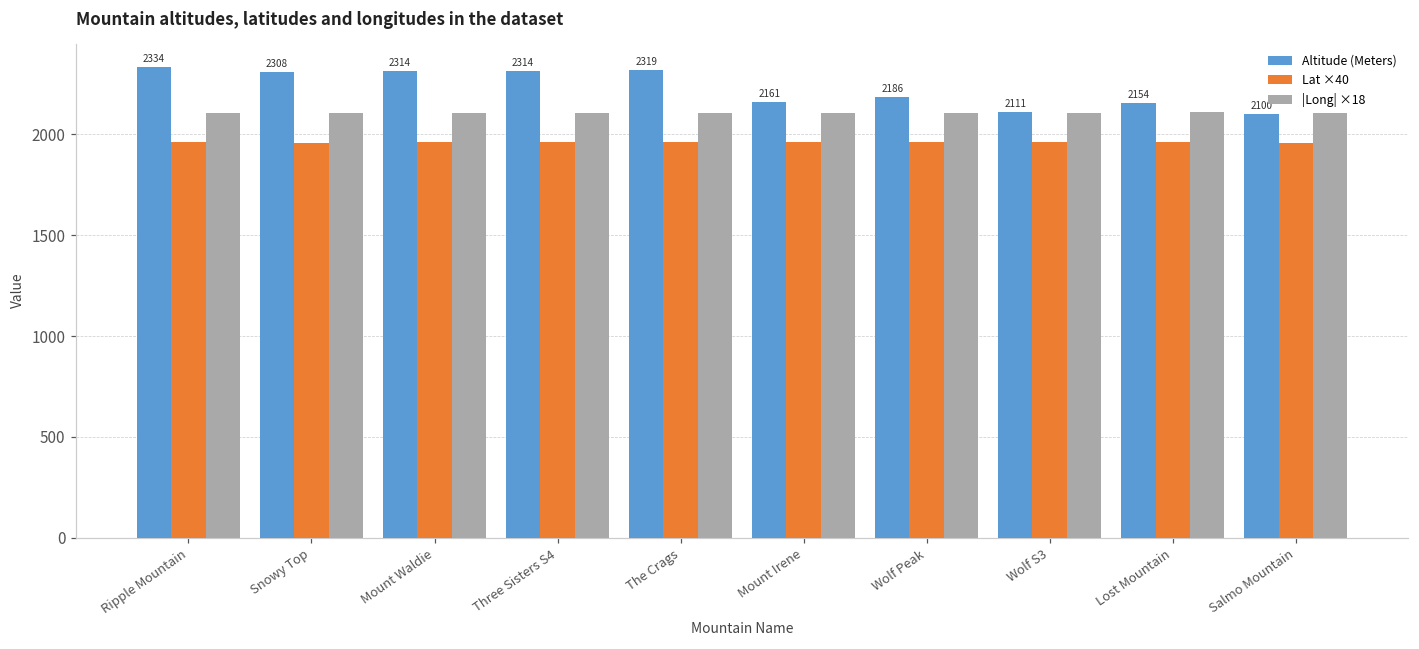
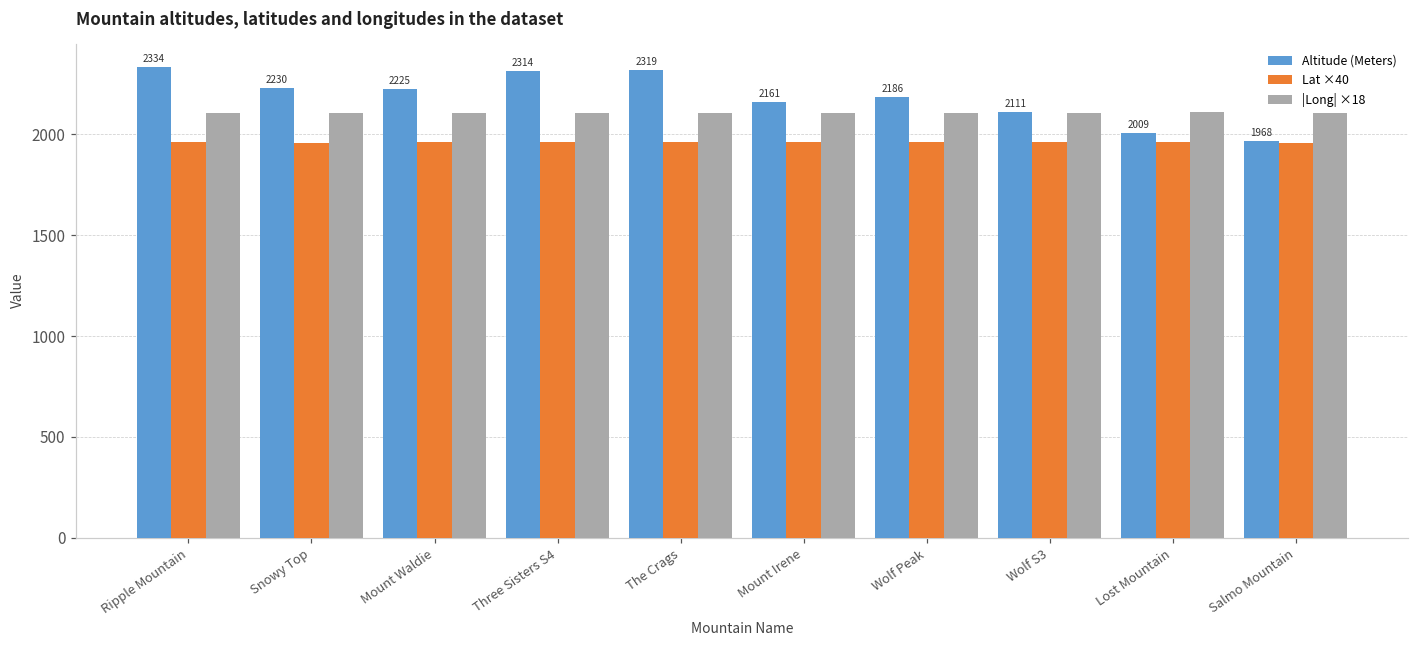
  {
    "Altitude (Meters)": {
      "Ripple Mountain": 2334,
-     "Snowy Top": 2308,
-     "Mount Waldie": 2314,
+     "Snowy Top": 2230,
+     "Mount Waldie": 2225,
      "Three Sisters S4": 2314,
      "The Crags": 2319,
      "Mount Irene": 2161,
      "Wolf Peak": 2186,
      "Wolf S3": 2111,
-     "Lost Mountain": 2154,
-     "Salmo Mountain": 2100
+     "Lost Mountain": 2009,
+     "Salmo Mountain": 1968
    },
    "Lat ×40": {
      "Ripple Mountain": 1960,
      "Snowy Top": 1960,
      "Mount Waldie": 1960,
      "Three Sisters S4": 1960,
      "The Crags": 1960,
      "Mount Irene": 1960,
      "Wolf Peak": 1960,
      "Wolf S3": 1960,
      "Lost Mountain": 1960,
      "Salmo Mountain": 1960
    },
    "|Long| ×18": {
      "Ripple Mountain": 2110,
      "Snowy Top": 2110,
      "Mount Waldie": 2110,
      "Three Sisters S4": 2110,
      "The Crags": 2110,
      "Mount Irene": 2110,
      "Wolf Peak": 2110,
      "Wolf S3": 2110,
      "Lost Mountain": 2110,
      "Salmo Mountain": 2110
    }
  }
